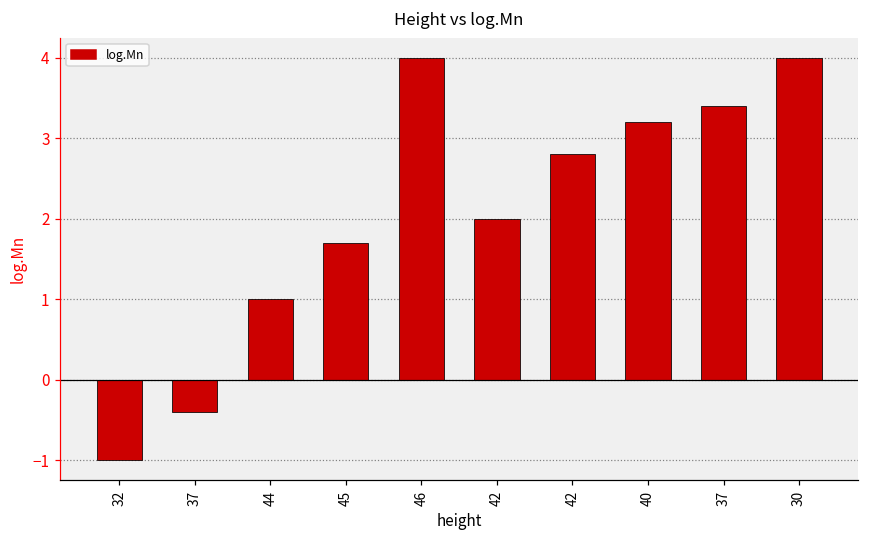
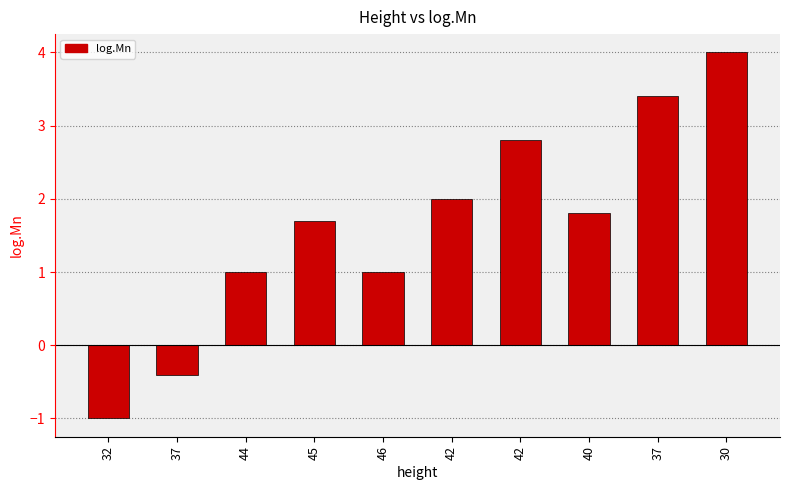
  {
    "32": -1.0,
    "44": 1.0,
    "45": 1.7,
-   "46": 4,
-   "40": 3.2,
+   "46": 1,
+   "40": 1.8,
    "30": 4.0
  }
